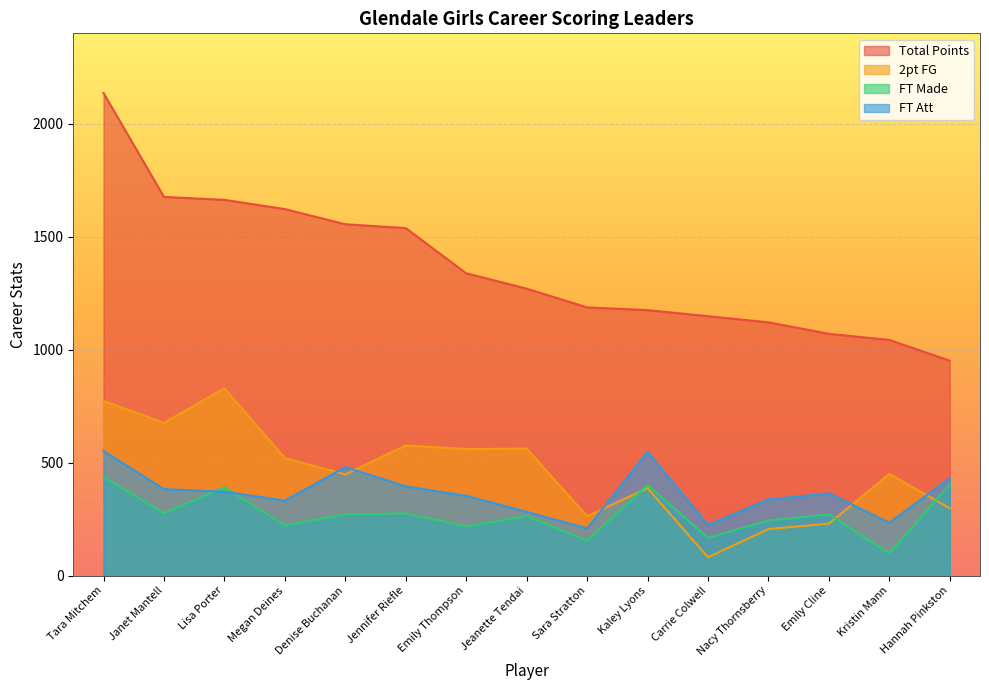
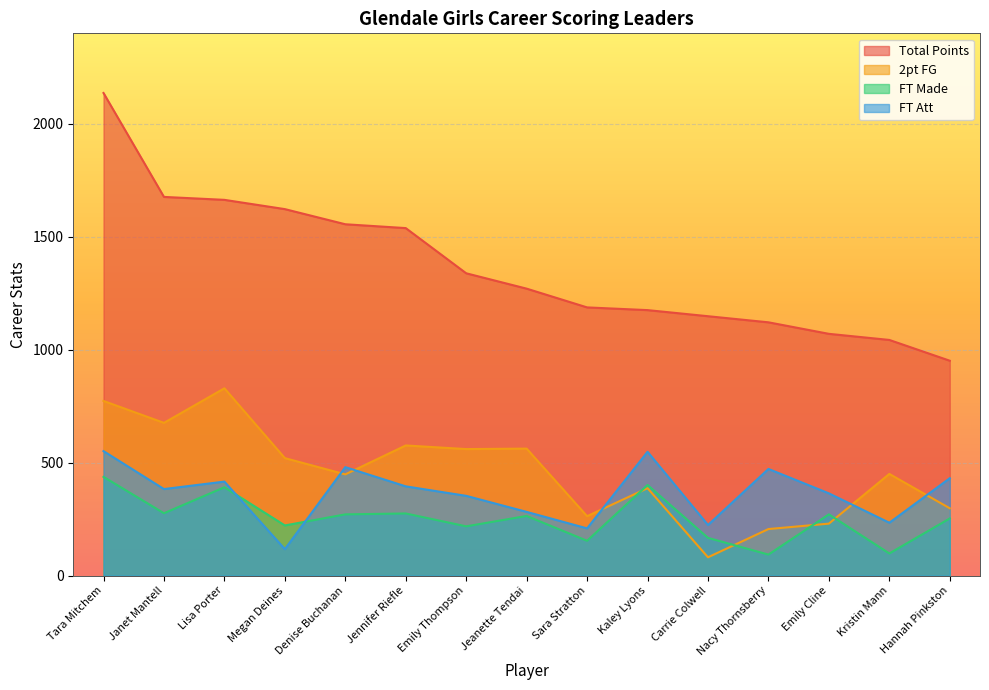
  {
    "Total Points": {
      "Tara Mitchem": 2140,
      "Janet Mantell": 1680,
      "Lisa Porter": 1660,
      "Megan Deines": 1620,
      "Denise Buchanan": 1560,
      "Jennifer Riefle": 1540,
      "Emily Thompson": 1340,
      "Jeanette Tendai": 1270,
      "Sara Stratton": 1190,
      "Kaley Lyons": 1180,
      "Carrie Colwell": 1150,
      "Nacy Thornsberry": 1120,
      "Emily Cline": 1070,
      "Kristin Mann": 1040,
      "Hannah Pinkston": 950
    },
    "2pt FG": {
      "Tara Mitchem": 770,
      "Janet Mantell": 680,
      "Lisa Porter": 830,
      "Megan Deines": 520,
      "Denise Buchanan": 450,
      "Jennifer Riefle": 580,
      "Emily Thompson": 560,
      "Jeanette Tendai": 560,
      "Sara Stratton": 260,
      "Kaley Lyons": 390,
      "Carrie Colwell": 80,
      "Nacy Thornsberry": 210,
      "Emily Cline": 230,
      "Kristin Mann": 450,
      "Hannah Pinkston": 300
    },
    "FT Made": {
      "Tara Mitchem": 440,
      "Janet Mantell": 280,
      "Lisa Porter": 390,
      "Megan Deines": 220,
      "Denise Buchanan": 270,
      "Jennifer Riefle": 280,
      "Emily Thompson": 220,
      "Jeanette Tendai": 260,
      "Sara Stratton": 150,
      "Kaley Lyons": 400,
      "Carrie Colwell": 170,
-     "Nacy Thornsberry": 240,
+     "Nacy Thornsberry": 90,
      "Emily Cline": 270,
      "Kristin Mann": 100,
-     "Hannah Pinkston": 400
+     "Hannah Pinkston": 250
    },
    "FT Att": {
      "Tara Mitchem": 550,
      "Janet Mantell": 380,
-     "Lisa Porter": 370,
-     "Megan Deines": 330,
+     "Lisa Porter": 420,
+     "Megan Deines": 120,
      "Denise Buchanan": 480,
      "Jennifer Riefle": 400,
      "Emily Thompson": 350,
      "Jeanette Tendai": 280,
      "Sara Stratton": 210,
      "Kaley Lyons": 550,
      "Carrie Colwell": 220,
-     "Nacy Thornsberry": 340,
+     "Nacy Thornsberry": 470,
      "Emily Cline": 360,
      "Kristin Mann": 230,
      "Hannah Pinkston": 430
    }
  }
